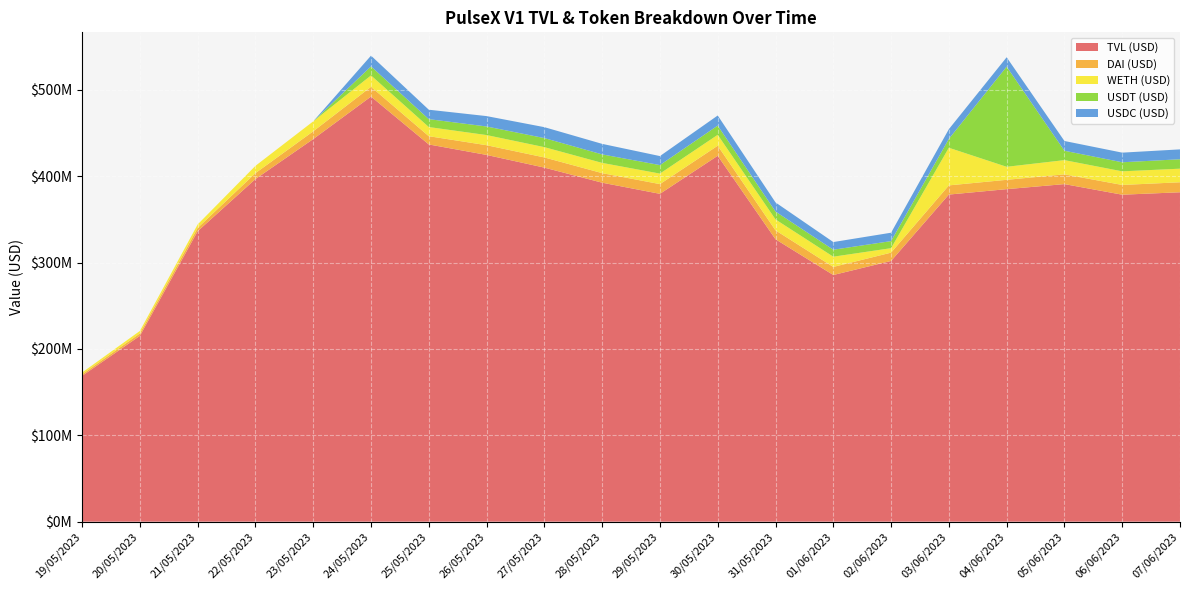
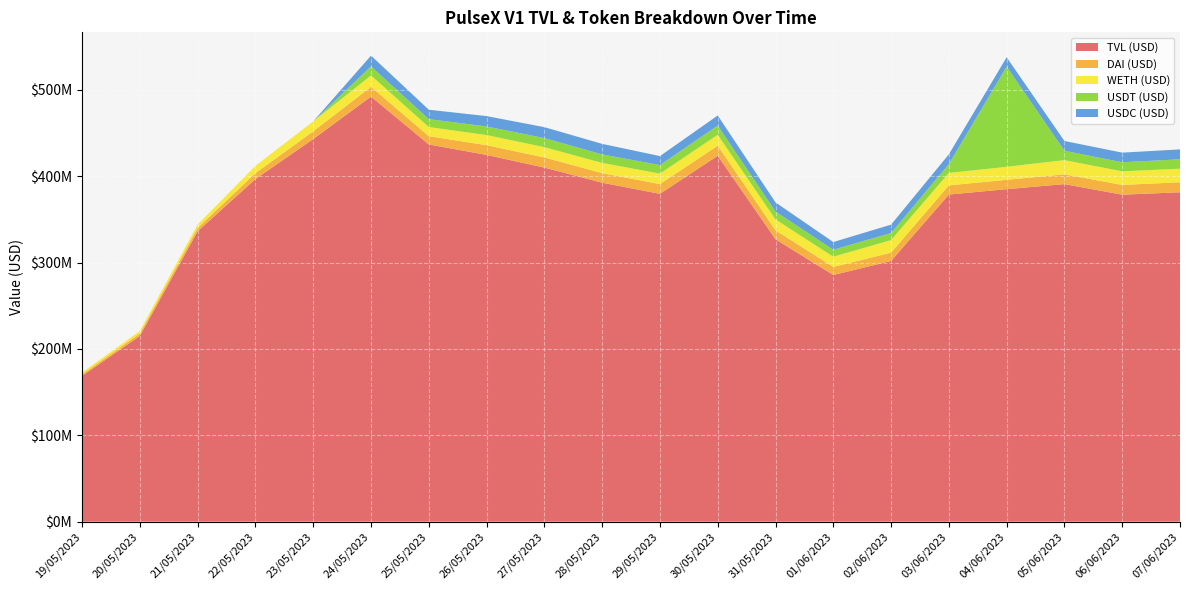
  {
    "TVL (USD)": {
      "21/05/2023": "$340000000",
      "22/05/2023": "$400000000",
      "23/05/2023": "$440000000",
      "24/05/2023": "$490000000",
      "25/05/2023": "$440000000",
      "26/05/2023": "$420000000",
      "27/05/2023": "$410000000",
      "28/05/2023": "$390000000",
      "29/05/2023": "$380000000",
      "30/05/2023": "$420000000",
      "31/05/2023": "$330000000",
      "01/06/2023": "$290000000",
      "02/06/2023": "$300000000",
      "03/06/2023": "$380000000",
      "04/06/2023": "$390000000",
      "05/06/2023": "$390000000",
      "06/06/2023": "$380000000",
      "07/06/2023": "$380000000"
    },
    "DAI (USD)": {
      "21/05/2023": "$0",
      "22/05/2023": "$10000000",
      "23/05/2023": "$10000000",
      "24/05/2023": "$10000000",
      "25/05/2023": "$10000000",
      "26/05/2023": "$10000000",
      "27/05/2023": "$10000000",
      "28/05/2023": "$10000000",
      "29/05/2023": "$10000000",
      "30/05/2023": "$10000000",
      "31/05/2023": "$10000000",
      "01/06/2023": "$10000000",
      "02/06/2023": "$10000000",
      "03/06/2023": "$10000000",
      "04/06/2023": "$10000000",
      "05/06/2023": "$10000000",
      "06/06/2023": "$10000000",
      "07/06/2023": "$10000000"
    },
    "WETH (USD)": {
      "24/05/2023": "$10000000",
      "25/05/2023": "$10000000",
      "26/05/2023": "$10000000",
      "27/05/2023": "$10000000",
      "28/05/2023": "$10000000",
      "29/05/2023": "$10000000",
      "30/05/2023": "$10000000",
      "31/05/2023": "$10000000",
      "01/06/2023": "$10000000",
-     "02/06/2023": "$5000000",
-     "03/06/2023": "$40000000",
+     "02/06/2023": "$15000000",
+     "03/06/2023": "$10000000",
      "04/06/2023": "$20000000",
      "05/06/2023": "$20000000",
      "06/06/2023": "$20000000",
      "07/06/2023": "$20000000"
    },
    "USDT (USD)": {
      "24/05/2023": "$10000000",
      "25/05/2023": "$10000000",
      "26/05/2023": "$10000000",
      "27/05/2023": "$10000000",
      "28/05/2023": "$10000000",
      "29/05/2023": "$10000000",
      "30/05/2023": "$10000000",
      "31/05/2023": "$10000000",
      "01/06/2023": "$10000000",
      "02/06/2023": "$10000000",
      "03/06/2023": "$10000000",
      "04/06/2023": "$120000000",
      "05/06/2023": "$10000000",
      "06/06/2023": "$10000000",
      "07/06/2023": "$10000000"
    },
    "USDC (USD)": {
      "24/05/2023": "$10000000",
      "25/05/2023": "$10000000",
      "26/05/2023": "$10000000",
      "27/05/2023": "$10000000",
      "28/05/2023": "$10000000",
      "29/05/2023": "$10000000",
      "30/05/2023": "$10000000",
      "31/05/2023": "$10000000",
      "01/06/2023": "$10000000",
      "02/06/2023": "$10000000",
      "03/06/2023": "$10000000",
      "04/06/2023": "$10000000",
      "05/06/2023": "$10000000",
      "06/06/2023": "$10000000",
      "07/06/2023": "$10000000"
    }
  }
